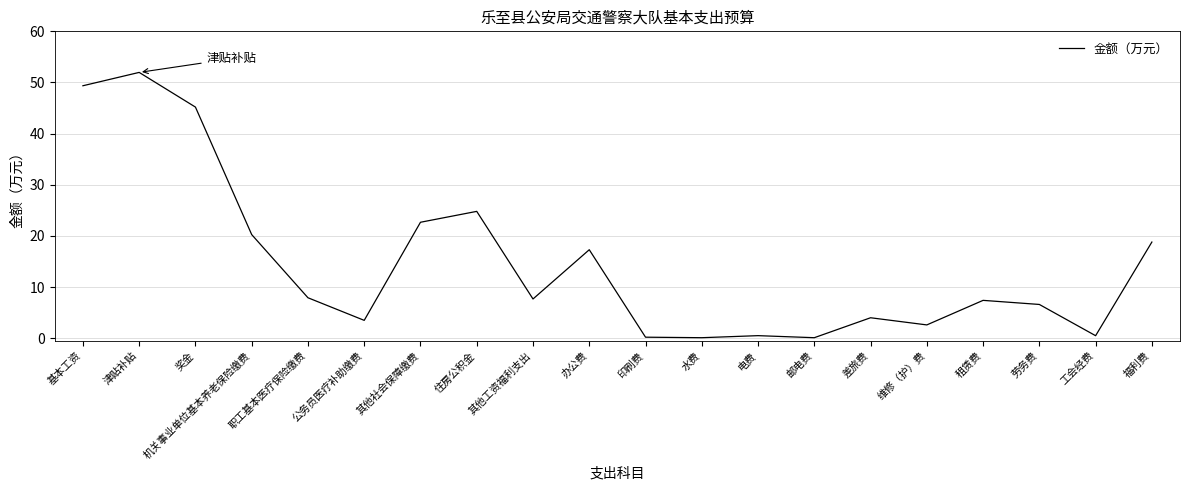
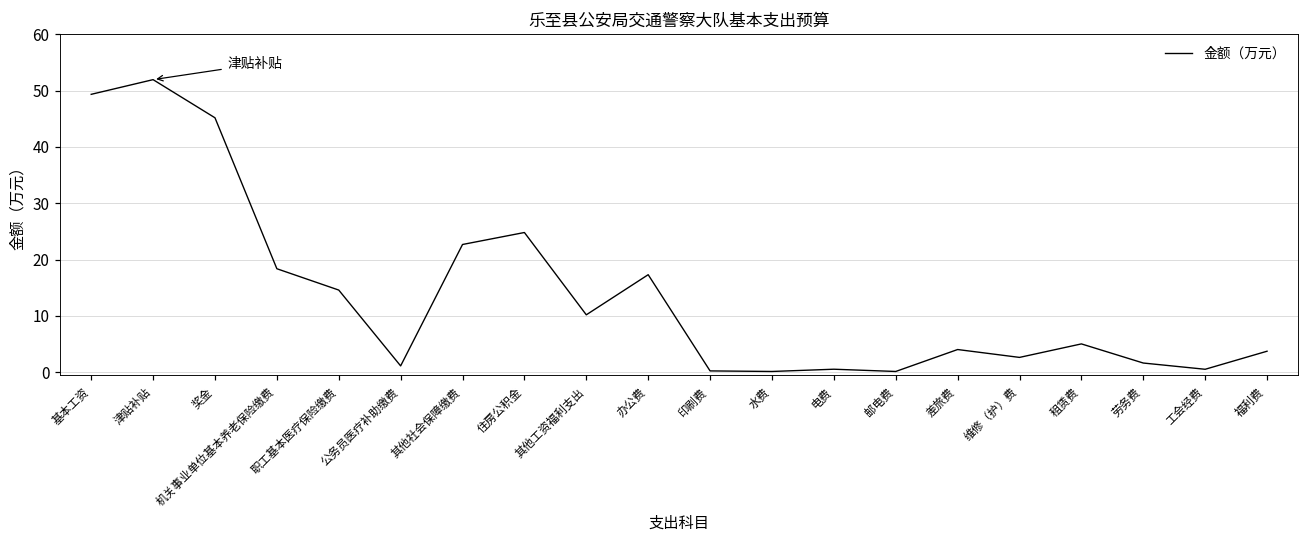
  {
    "基本工资": 49,
    "津贴补贴": 52,
    "奖金": 45,
-   "机关事业单位基本养老保险缴费": 20,
-   "职工基本医疗保险缴费": 8,
-   "公务员医疗补助缴费": 3,
+   "机关事业单位基本养老保险缴费": 18,
+   "职工基本医疗保险缴费": 15,
+   "公务员医疗补助缴费": 1,
    "其他社会保障缴费": 23,
    "住房公积金": 25,
-   "其他工资福利支出": 8,
+   "其他工资福利支出": 10,
    "办公费": 17,
    "印刷费": 0,
    "水费": 0,
    "电费": 1,
    "邮电费": 0,
    "差旅费": 4,
    "维修（护）费": 3,
-   "租赁费": 7,
-   "劳务费": 7,
+   "租赁费": 5,
+   "劳务费": 2,
    "工会经费": 0,
-   "福利费": 19
+   "福利费": 4
  }
